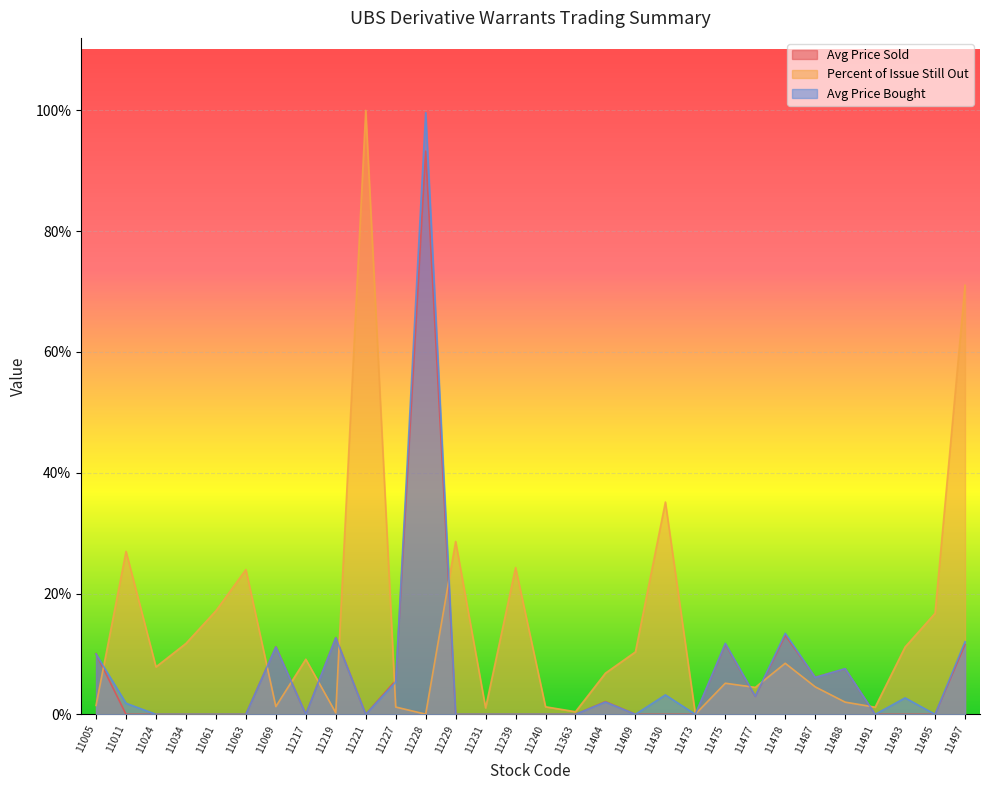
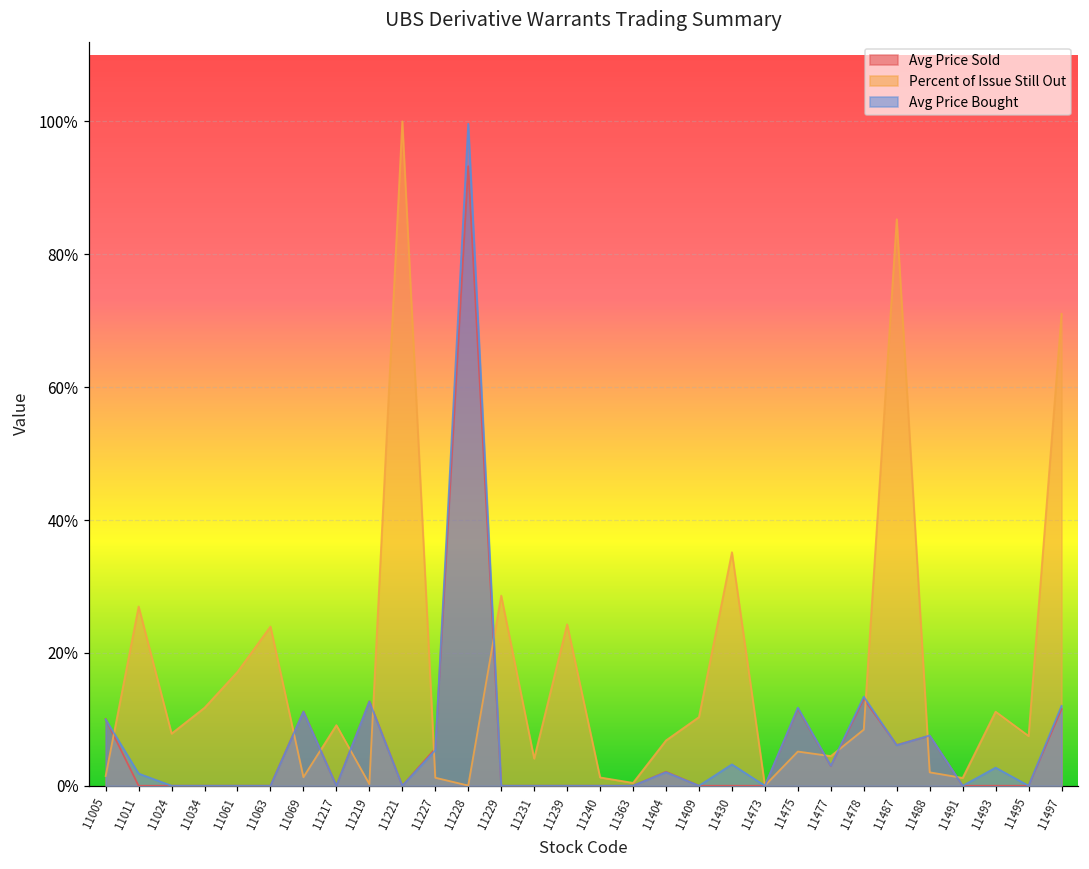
  {
    "Avg Price Sold": {
      "11011": "0%",
      "11228": "93%",
      "11430": "0%",
      "11493": "0%",
      "11497": "12%"
    },
    "Percent of Issue Still Out": {
      "11005": "1%",
      "11011": "27%",
      "11024": "8%",
      "11034": "12%",
      "11061": "17%",
      "11063": "24%",
      "11069": "1%",
      "11217": "9%",
      "11219": "0%",
      "11221": "100%",
      "11227": "1%",
      "11228": "0%",
      "11229": "29%",
-     "11231": "1%",
+     "11231": "4%",
      "11239": "24%",
      "11240": "1%",
      "11363": "0%",
      "11404": "7%",
      "11409": "10%",
      "11430": "35%",
      "11475": "5%",
      "11477": "4%",
      "11478": "8%",
-     "11487": "5%",
+     "11487": "85%",
      "11488": "2%",
      "11491": "1%",
      "11493": "11%",
-     "11495": "17%",
+     "11495": "7%",
      "11497": "71%"
    },
    "Avg Price Bought": {
      "11011": "2%",
      "11228": "100%",
      "11430": "3%",
      "11493": "3%",
      "11497": "12%"
    }
  }
